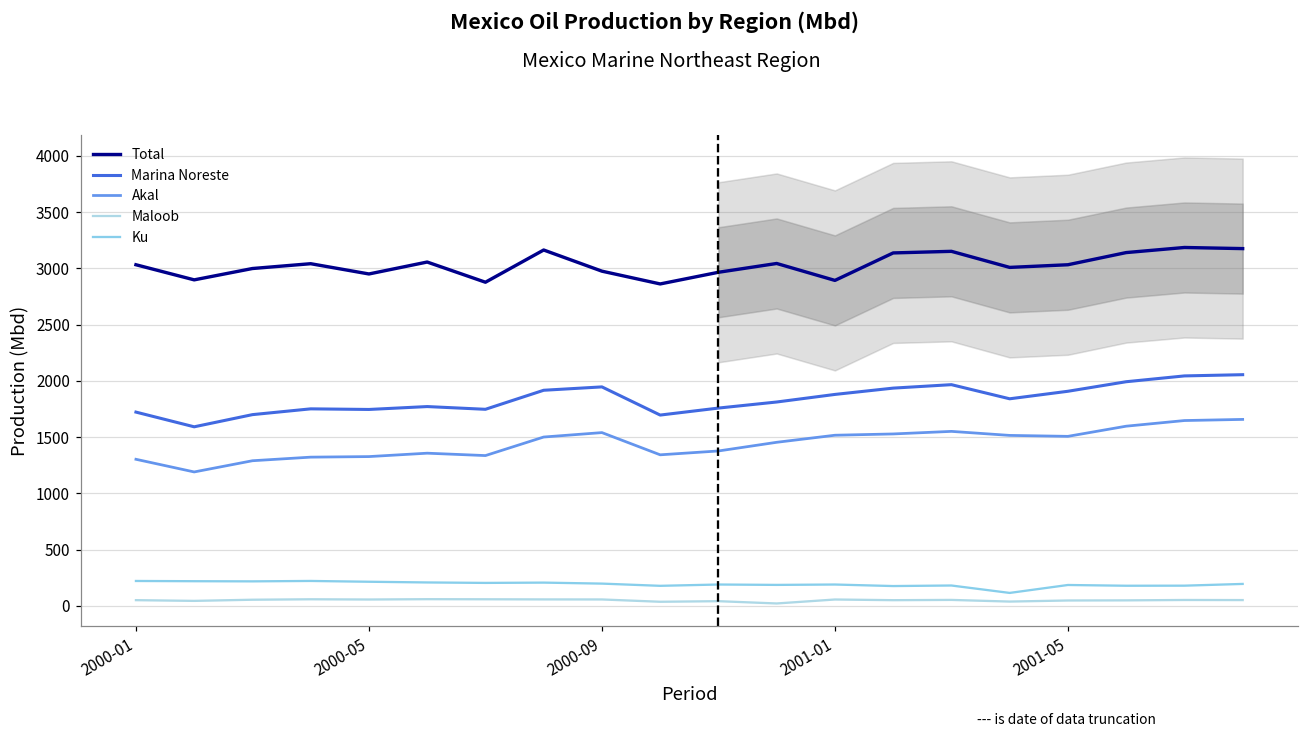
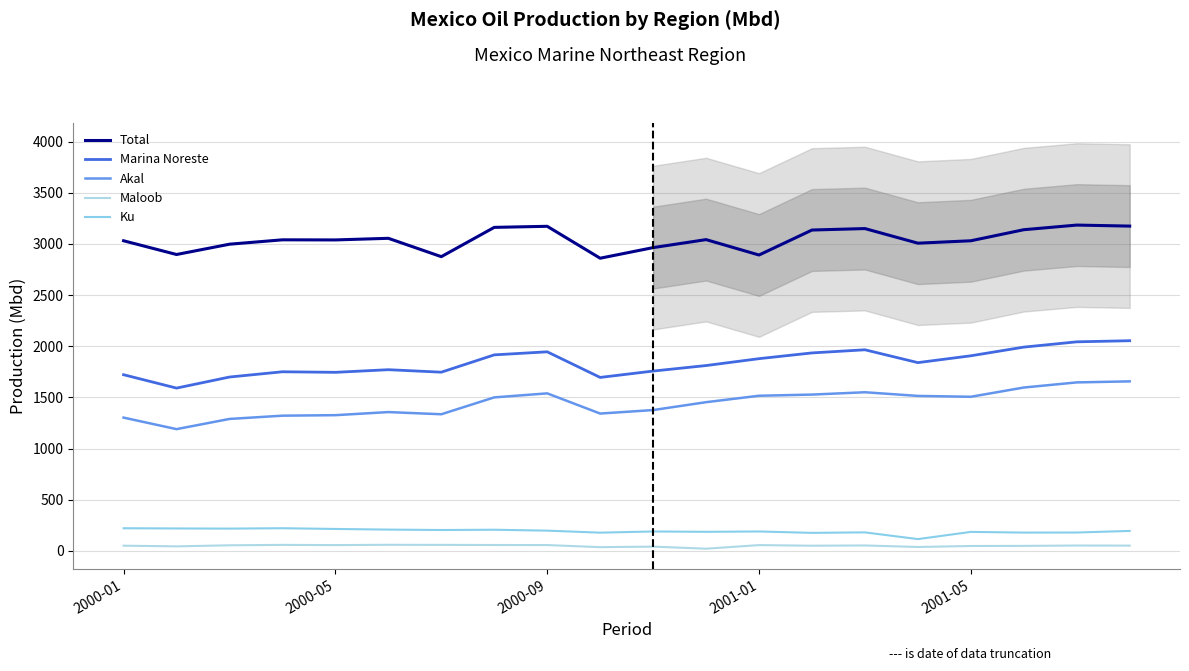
  {
    "Total": {
      "2000-01": 3030,
-     "2000-05": 2950,
-     "2000-09": 2970,
+     "2000-05": 3040,
+     "2000-09": 3170,
      "2001-01": 2890,
      "2001-05": 3030
    }
  }
